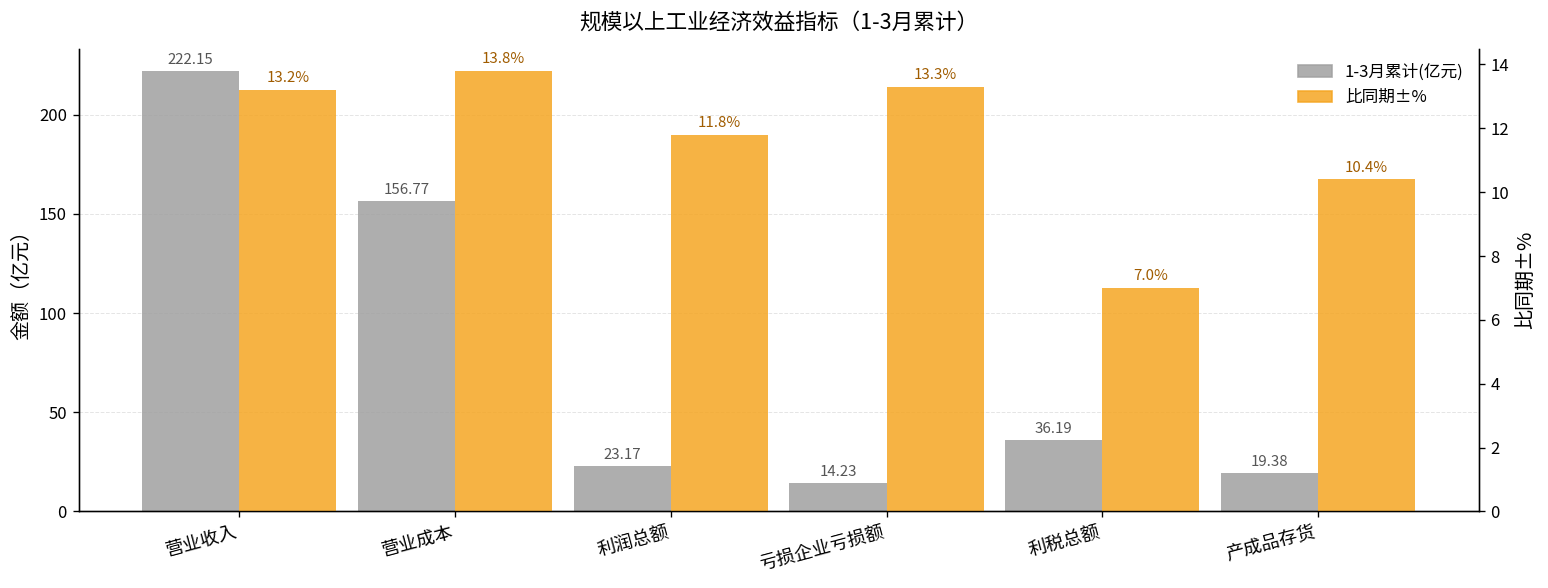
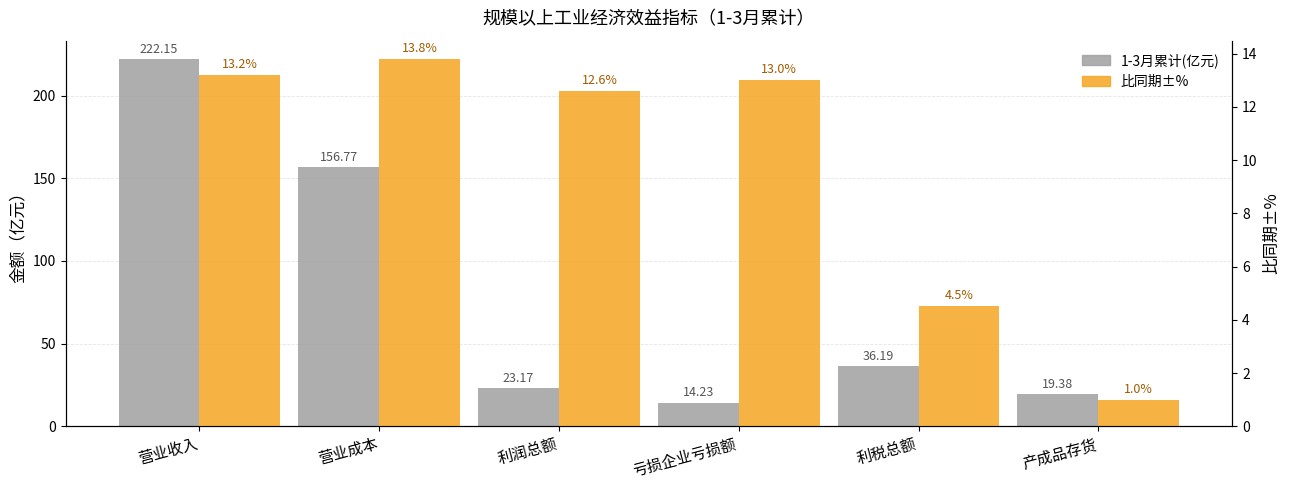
  {
    "1-3月累计(亿元)": {
      "营业收入": "222.15",
      "营业成本": "156.77",
      "利润总额": "23.17",
      "亏损企业亏损额": "14.23",
      "利税总额": "36.19",
      "产成品存货": "19.38"
    },
    "比同期±%": {
      "营业收入": "13.2%",
      "营业成本": "13.8%",
-     "利润总额": "11.8%",
-     "亏损企业亏损额": "13.3%",
-     "利税总额": "7.0%",
-     "产成品存货": "10.4%"
+     "利润总额": "12.6%",
+     "亏损企业亏损额": "13.0%",
+     "利税总额": "4.5%",
+     "产成品存货": "1.0%"
    }
  }
